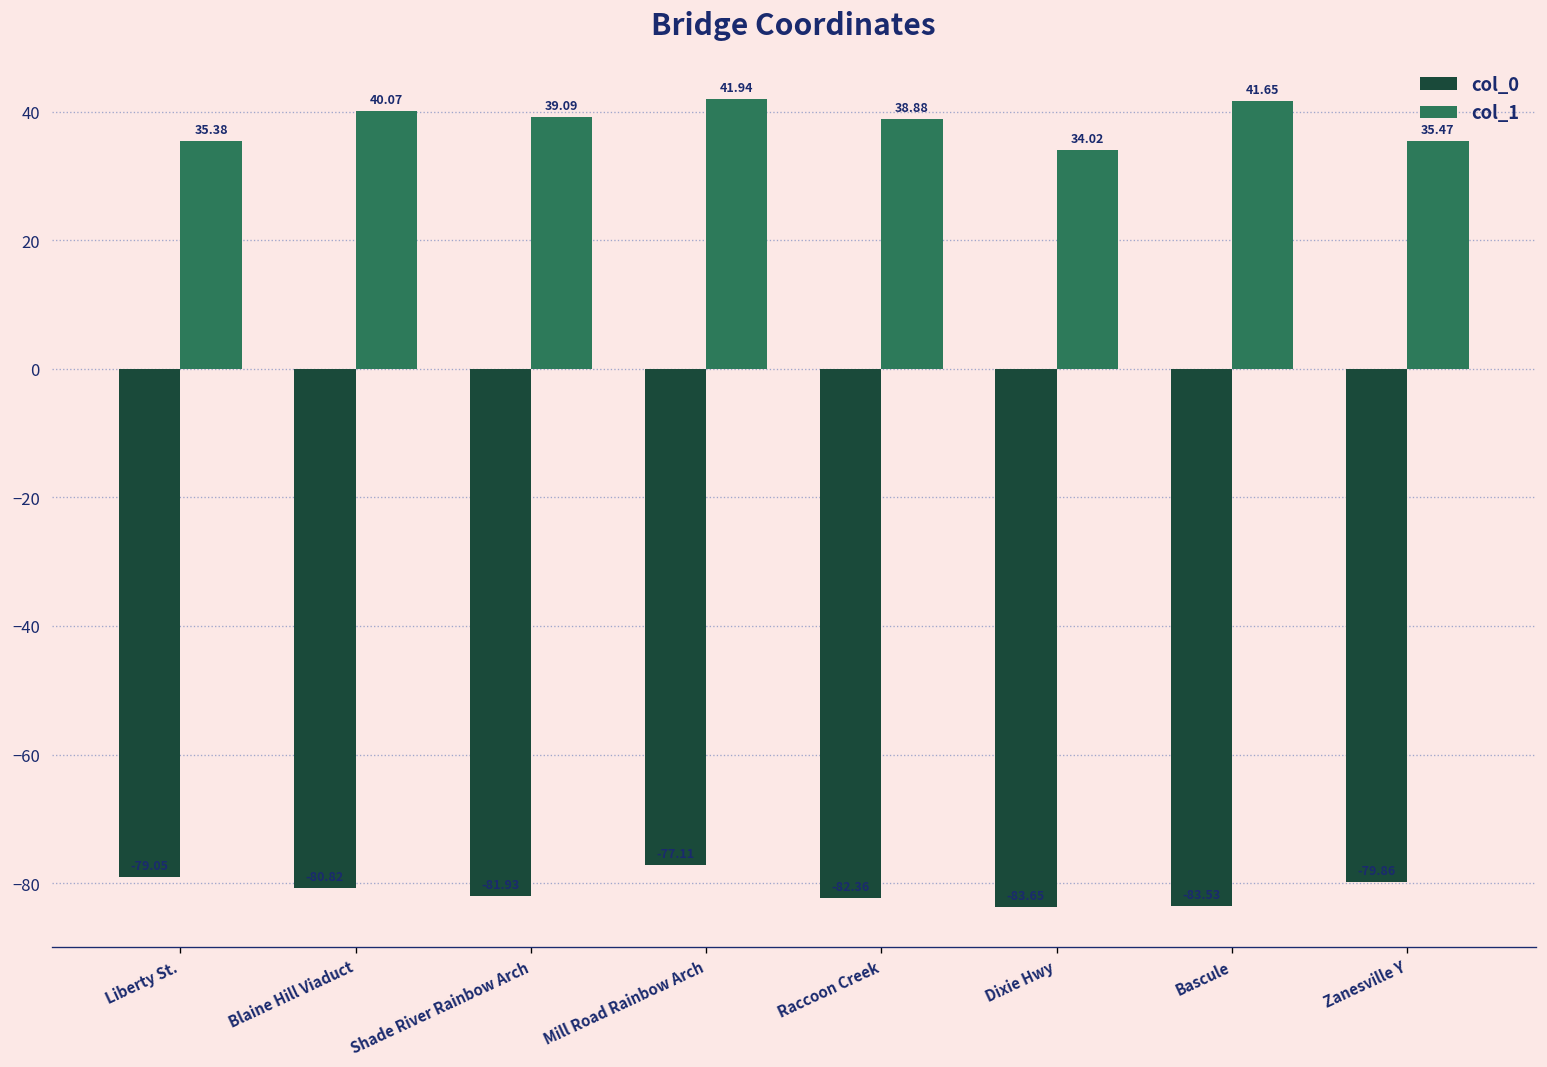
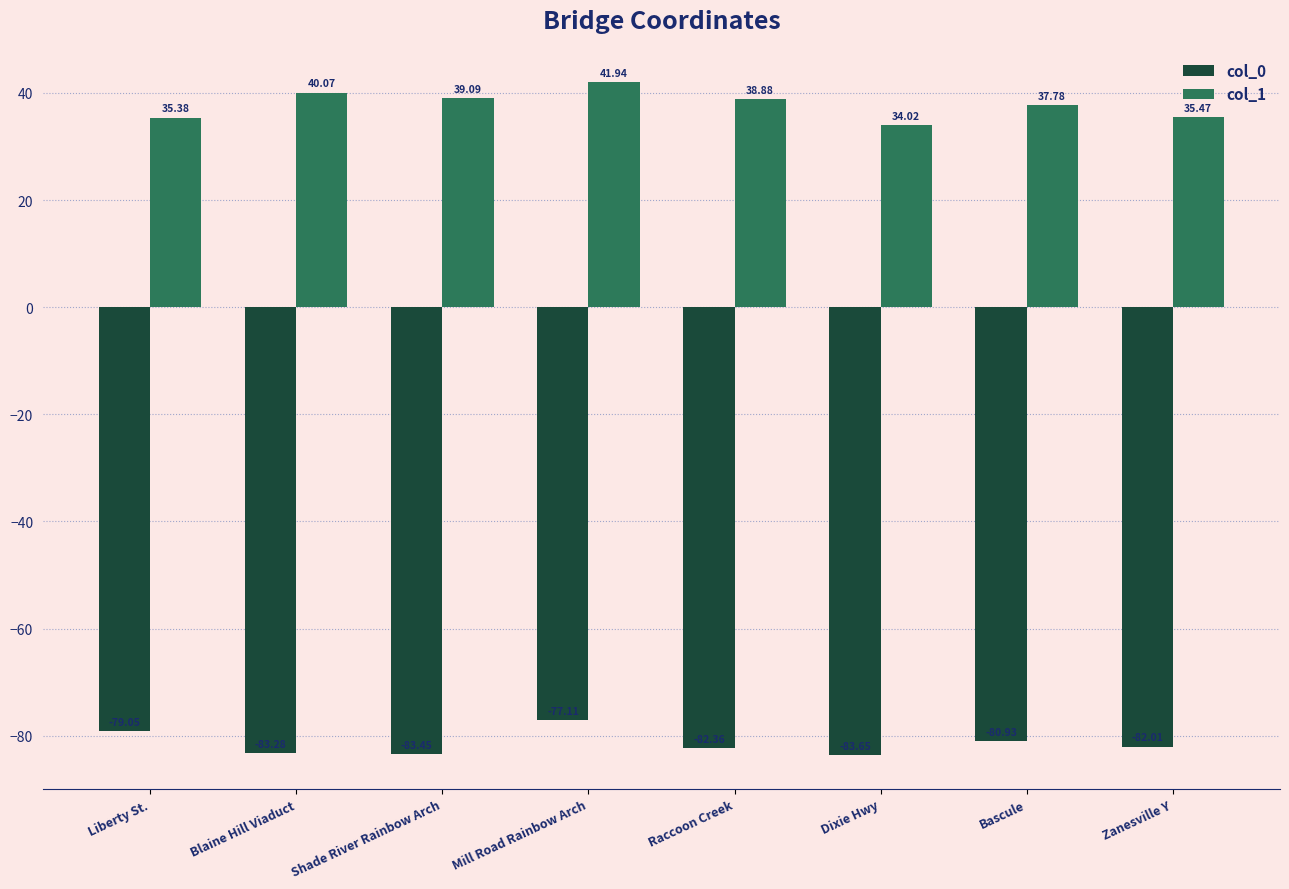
  {
    "col_0": {
      "Liberty St.": -79.05,
-     "Blaine Hill Viaduct": -80.82,
-     "Shade River Rainbow Arch": -81.93,
+     "Blaine Hill Viaduct": -83.28,
+     "Shade River Rainbow Arch": -83.45,
      "Mill Road Rainbow Arch": -77.11,
      "Raccoon Creek": -82.36,
      "Dixie Hwy": -83.65,
-     "Bascule": -83.53,
-     "Zanesville Y": -79.86
+     "Bascule": -80.93,
+     "Zanesville Y": -82.01
    },
    "col_1": {
      "Liberty St.": 35.38,
      "Blaine Hill Viaduct": 40.07,
      "Shade River Rainbow Arch": 39.09,
      "Mill Road Rainbow Arch": 41.94,
      "Raccoon Creek": 38.88,
      "Dixie Hwy": 34.02,
-     "Bascule": 41.65,
+     "Bascule": 37.78,
      "Zanesville Y": 35.47
    }
  }
